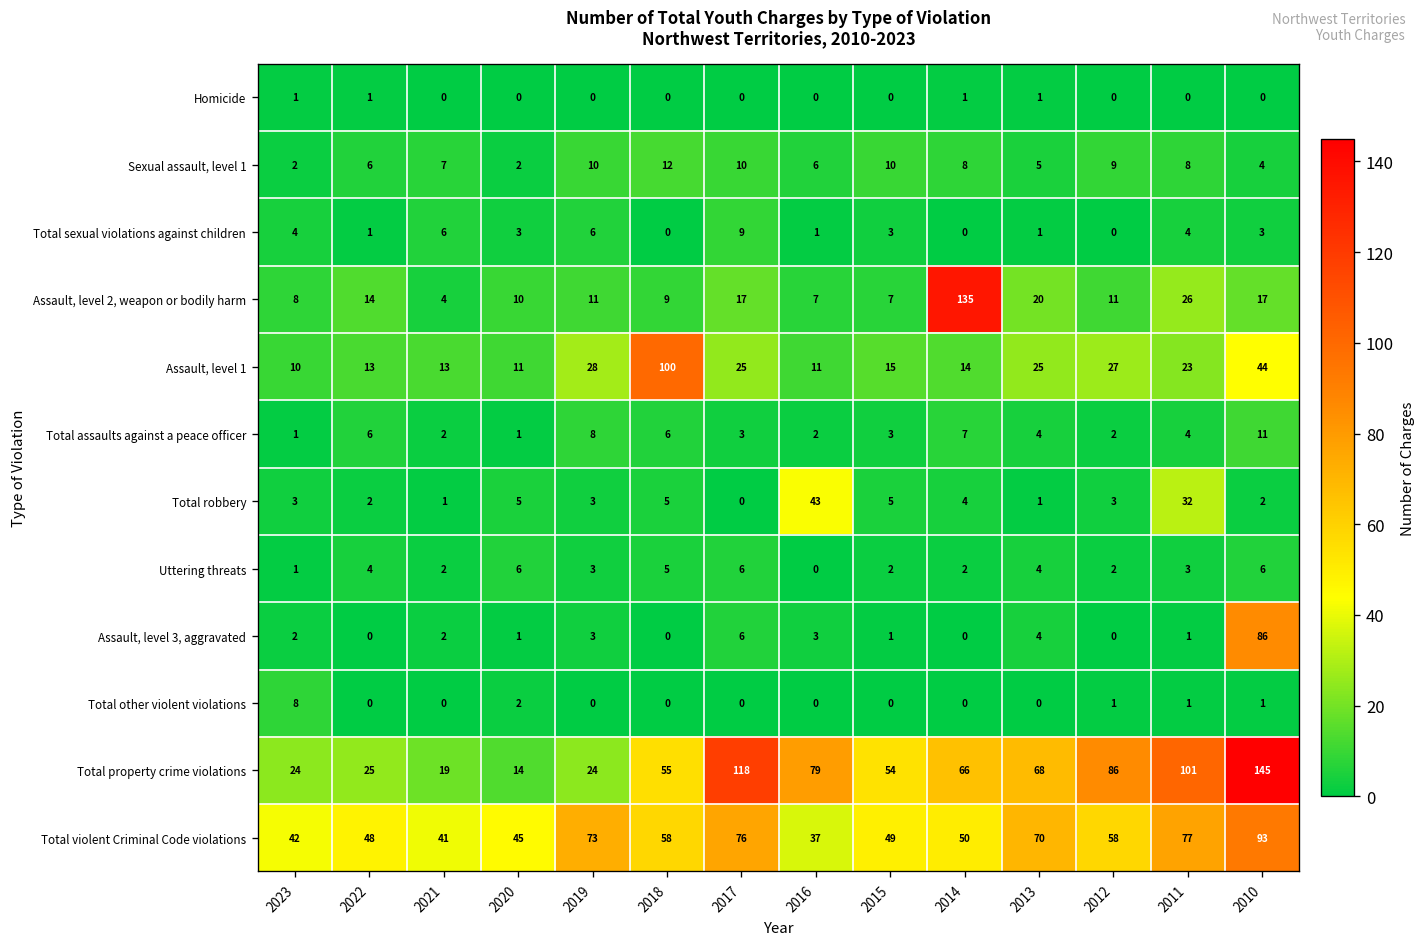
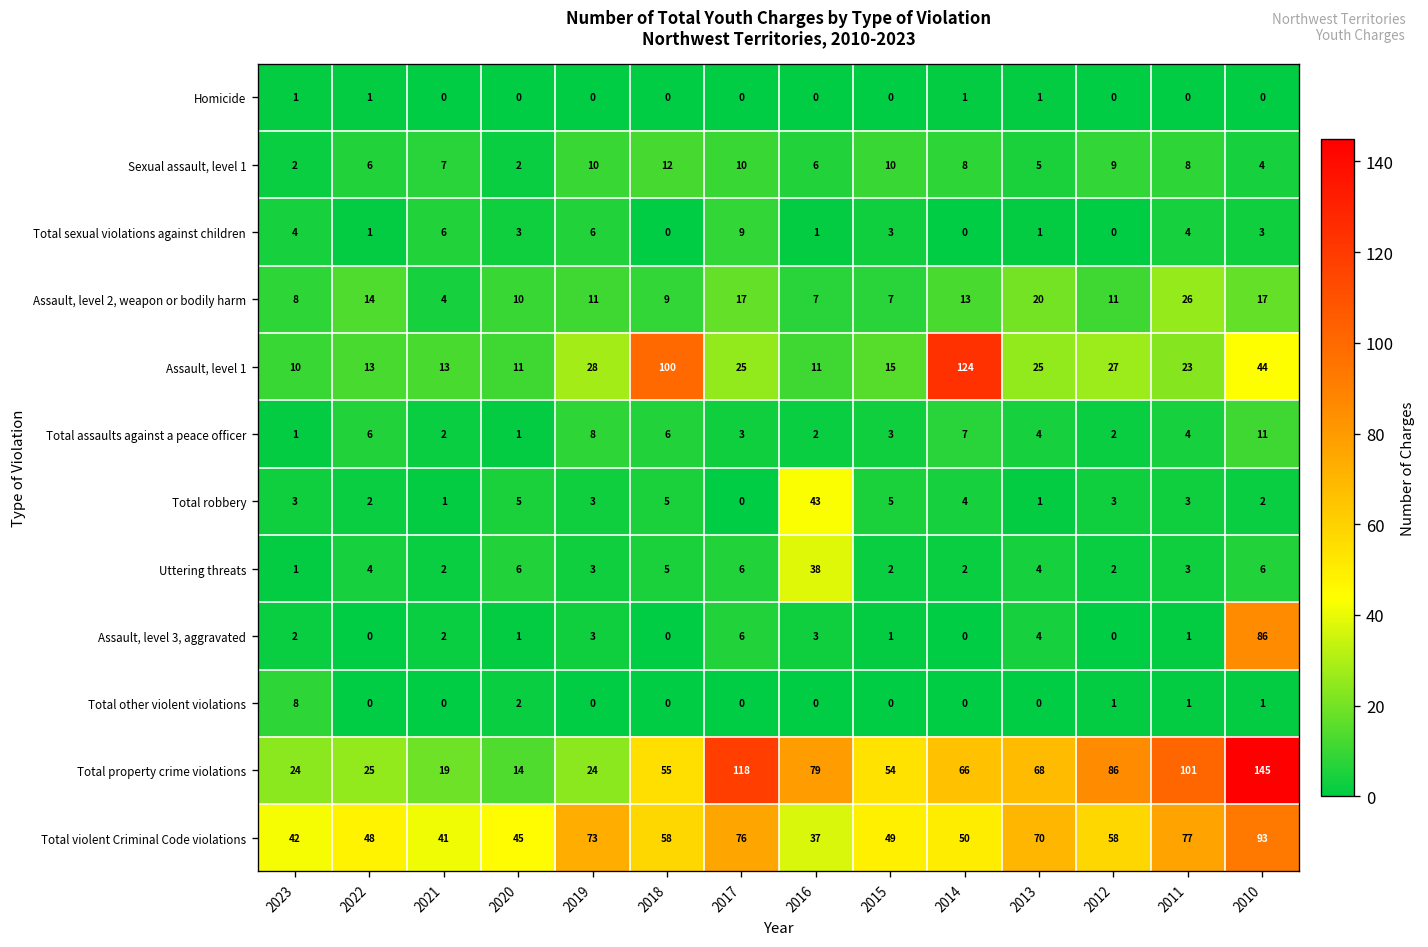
  {
    "Homicide": {
      "2023": 1,
      "2022": 1,
      "2021": 0,
      "2020": 0,
      "2019": 0,
      "2018": 0,
      "2017": 0,
      "2016": 0,
      "2015": 0,
      "2014": 1,
      "2013": 1,
      "2012": 0,
      "2011": 0,
      "2010": 0
    },
    "Sexual assault, level 1": {
      "2023": 2,
      "2022": 6,
      "2021": 7,
      "2020": 2,
      "2019": 10,
      "2018": 12,
      "2017": 10,
      "2016": 6,
      "2015": 10,
      "2014": 8,
      "2013": 5,
      "2012": 9,
      "2011": 8,
      "2010": 4
    },
    "Total sexual violations against children": {
      "2023": 4,
      "2022": 1,
      "2021": 6,
      "2020": 3,
      "2019": 6,
      "2018": 0,
      "2017": 9,
      "2016": 1,
      "2015": 3,
      "2014": 0,
      "2013": 1,
      "2012": 0,
      "2011": 4,
      "2010": 3
    },
    "Assault, level 2, weapon or bodily harm": {
      "2023": 8,
      "2022": 14,
      "2021": 4,
      "2020": 10,
      "2019": 11,
      "2018": 9,
      "2017": 17,
      "2016": 7,
      "2015": 7,
-     "2014": 135,
+     "2014": 13,
      "2013": 20,
      "2012": 11,
      "2011": 26,
      "2010": 17
    },
    "Assault, level 1": {
      "2023": 10,
      "2022": 13,
      "2021": 13,
      "2020": 11,
      "2019": 28,
      "2018": 100,
      "2017": 25,
      "2016": 11,
      "2015": 15,
-     "2014": 14,
+     "2014": 124,
      "2013": 25,
      "2012": 27,
      "2011": 23,
      "2010": 44
    },
    "Total assaults against a peace officer": {
      "2023": 1,
      "2022": 6,
      "2021": 2,
      "2020": 1,
      "2019": 8,
      "2018": 6,
      "2017": 3,
      "2016": 2,
      "2015": 3,
      "2014": 7,
      "2013": 4,
      "2012": 2,
      "2011": 4,
      "2010": 11
    },
    "Total robbery": {
      "2023": 3,
      "2022": 2,
      "2021": 1,
      "2020": 5,
      "2019": 3,
      "2018": 5,
      "2017": 0,
      "2016": 43,
      "2015": 5,
      "2014": 4,
      "2013": 1,
      "2012": 3,
-     "2011": 32,
+     "2011": 3,
      "2010": 2
    },
    "Uttering threats": {
      "2023": 1,
      "2022": 4,
      "2021": 2,
      "2020": 6,
      "2019": 3,
      "2018": 5,
      "2017": 6,
-     "2016": 0,
+     "2016": 38,
      "2015": 2,
      "2014": 2,
      "2013": 4,
      "2012": 2,
      "2011": 3,
      "2010": 6
    },
    "Assault, level 3, aggravated": {
      "2023": 2,
      "2022": 0,
      "2021": 2,
      "2020": 1,
      "2019": 3,
      "2018": 0,
      "2017": 6,
      "2016": 3,
      "2015": 1,
      "2014": 0,
      "2013": 4,
      "2012": 0,
      "2011": 1,
      "2010": 86
    },
    "Total other violent violations": {
      "2023": 8,
      "2022": 0,
      "2021": 0,
      "2020": 2,
      "2019": 0,
      "2018": 0,
      "2017": 0,
      "2016": 0,
      "2015": 0,
      "2014": 0,
      "2013": 0,
      "2012": 1,
      "2011": 1,
      "2010": 1
    },
    "Total property crime violations": {
      "2023": 24,
      "2022": 25,
      "2021": 19,
      "2020": 14,
      "2019": 24,
      "2018": 55,
      "2017": 118,
      "2016": 79,
      "2015": 54,
      "2014": 66,
      "2013": 68,
      "2012": 86,
      "2011": 101,
      "2010": 145
    },
    "Total violent Criminal Code violations": {
      "2023": 42,
      "2022": 48,
      "2021": 41,
      "2020": 45,
      "2019": 73,
      "2018": 58,
      "2017": 76,
      "2016": 37,
      "2015": 49,
      "2014": 50,
      "2013": 70,
      "2012": 58,
      "2011": 77,
      "2010": 93
    }
  }
